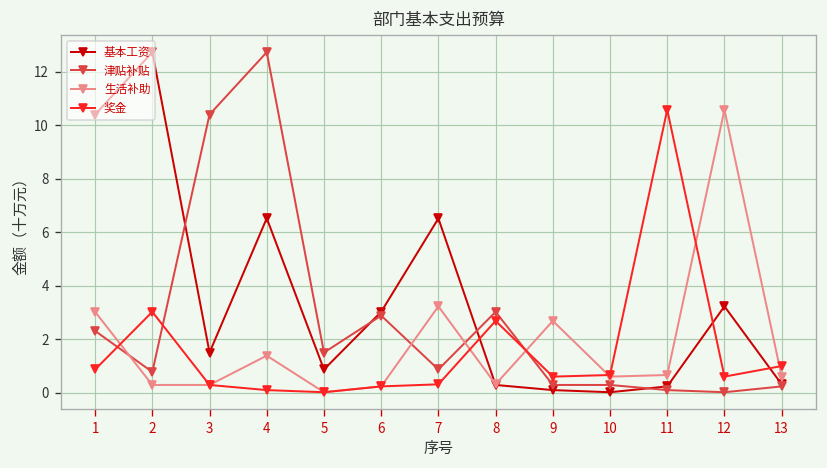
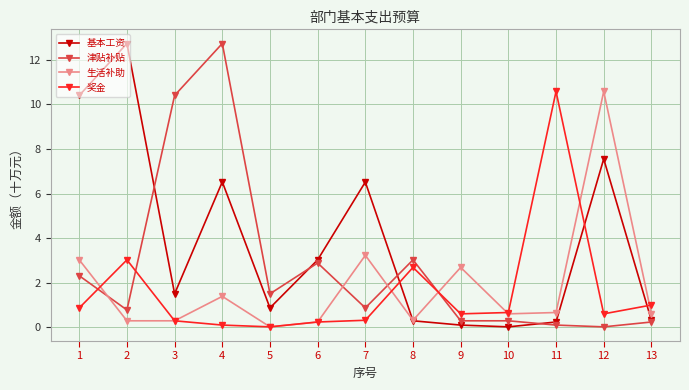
  {
    "基本工资": {
      "3": 1.5,
      "4": 6.5,
      "5": 0.9,
      "6": 3.0,
      "7": 6.5,
      "9": 0.1,
      "10": 0.0,
      "11": 0.2,
-     "12": 3.2
+     "12": 7.6
    },
    "生活补助": {
      "1": 3.0,
      "2": 0.3,
      "4": 1.4,
      "7": 3.2,
      "9": 2.7,
      "11": 0.7,
      "12": 10.6,
      "13": 0.6
    }
  }
